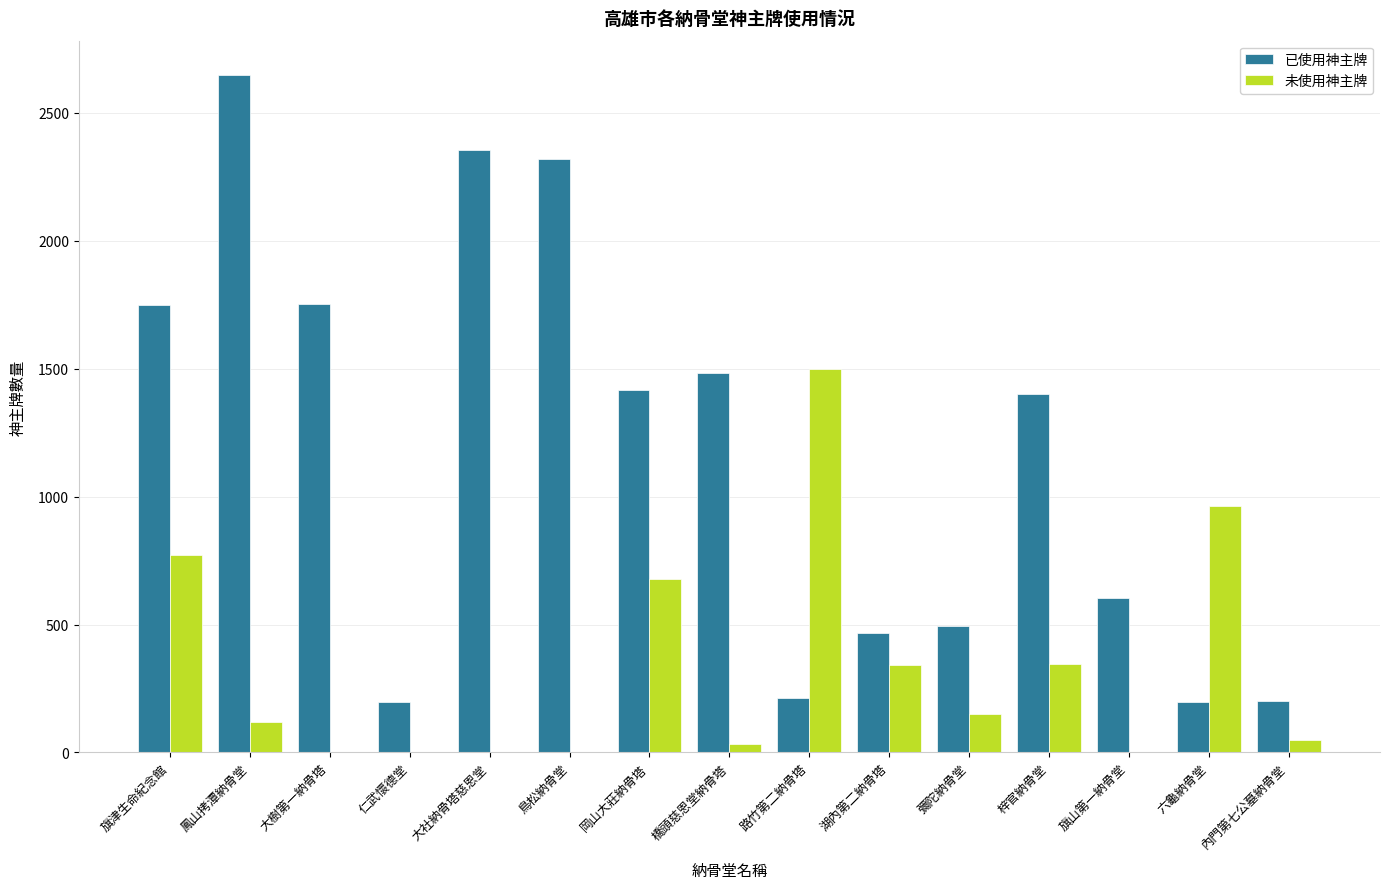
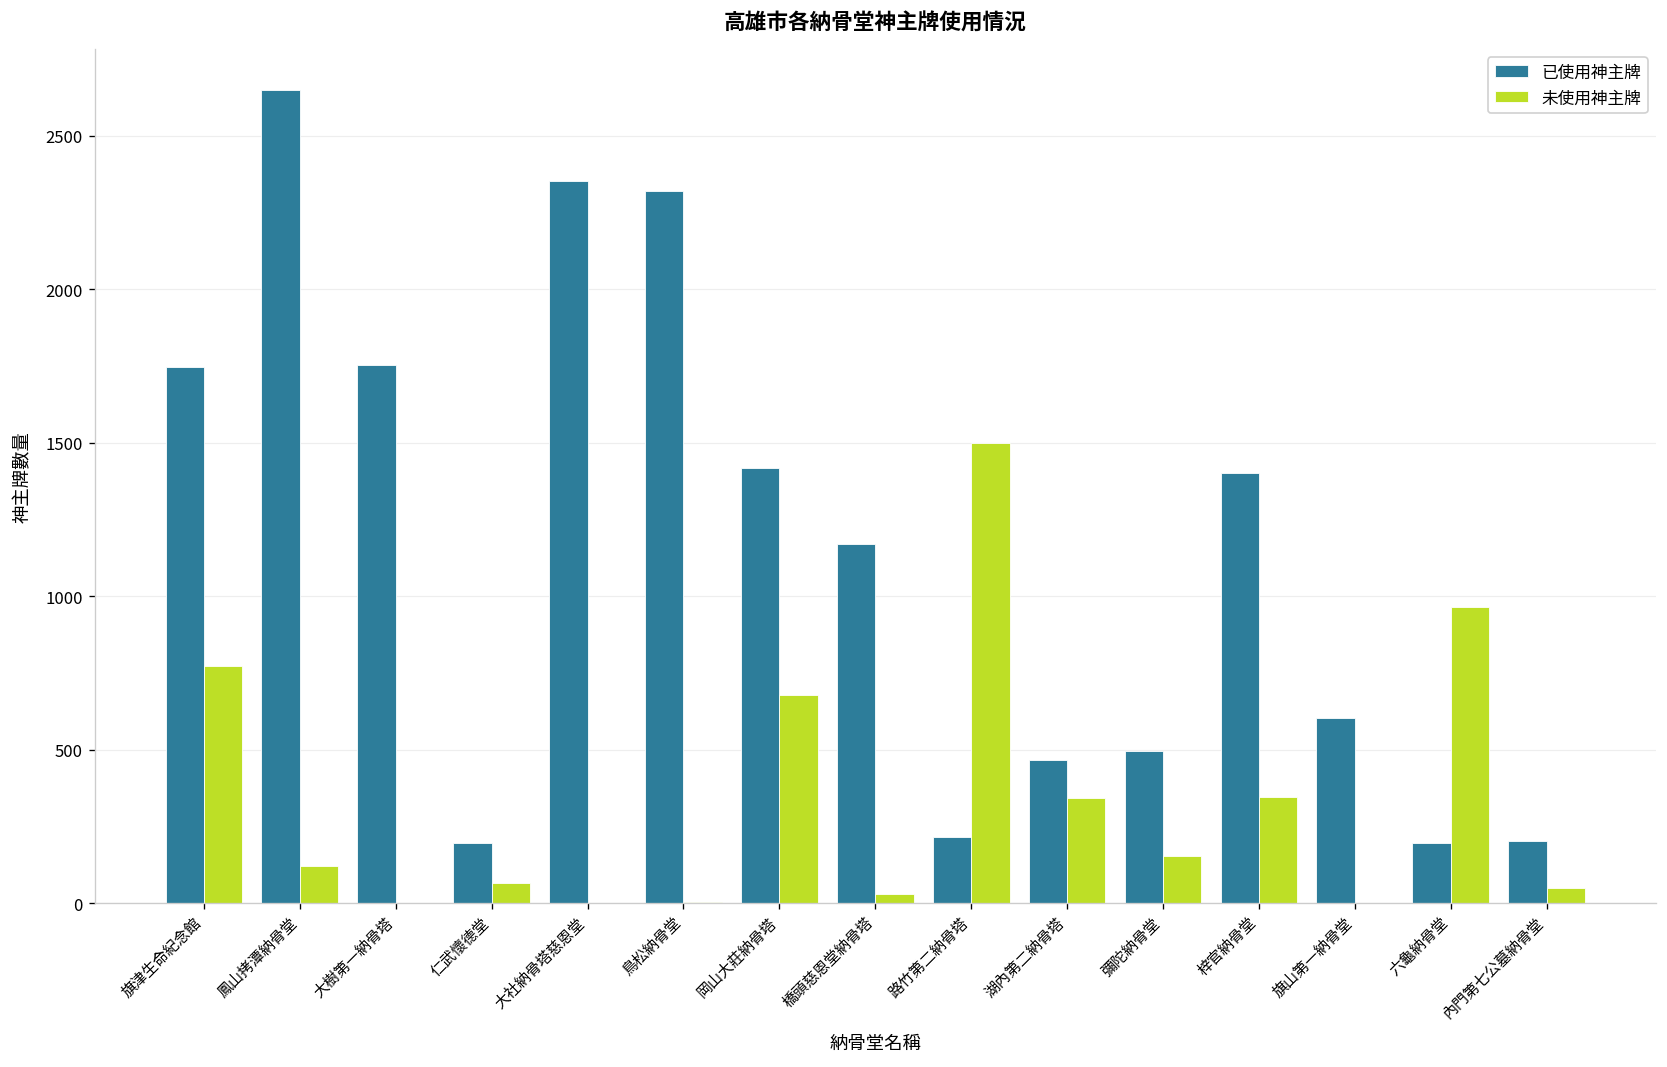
  {
    "已使用神主牌": {
      "旗津生命紀念館": 1750,
      "鳳山拷潭納骨堂": 2650,
      "大樹第一納骨塔": 1750,
      "仁武懷德堂": 200,
      "大社納骨塔慈恩堂": 2350,
      "鳥松納骨堂": 2320,
      "岡山大莊納骨塔": 1420,
-     "橋頭慈恩堂納骨塔": 1490,
+     "橋頭慈恩堂納骨塔": 1170,
      "路竹第二納骨塔": 210,
      "湖內第二納骨塔": 470,
      "彌陀納骨堂": 490,
      "梓官納骨堂": 1400,
      "旗山第一納骨堂": 600,
      "六龜納骨堂": 200,
      "內門第七公墓納骨堂": 200
    },
    "未使用神主牌": {
      "旗津生命紀念館": 770,
      "鳳山拷潭納骨堂": 120,
      "大樹第一納骨塔": 0,
-     "仁武懷德堂": 0,
+     "仁武懷德堂": 70,
      "大社納骨塔慈恩堂": 0,
      "岡山大莊納骨塔": 680,
      "橋頭慈恩堂納骨塔": 30,
      "路竹第二納骨塔": 1500,
      "湖內第二納骨塔": 340,
      "彌陀納骨堂": 150,
      "梓官納骨堂": 350,
      "旗山第一納骨堂": 0,
      "六龜納骨堂": 960,
      "內門第七公墓納骨堂": 50
    }
  }
